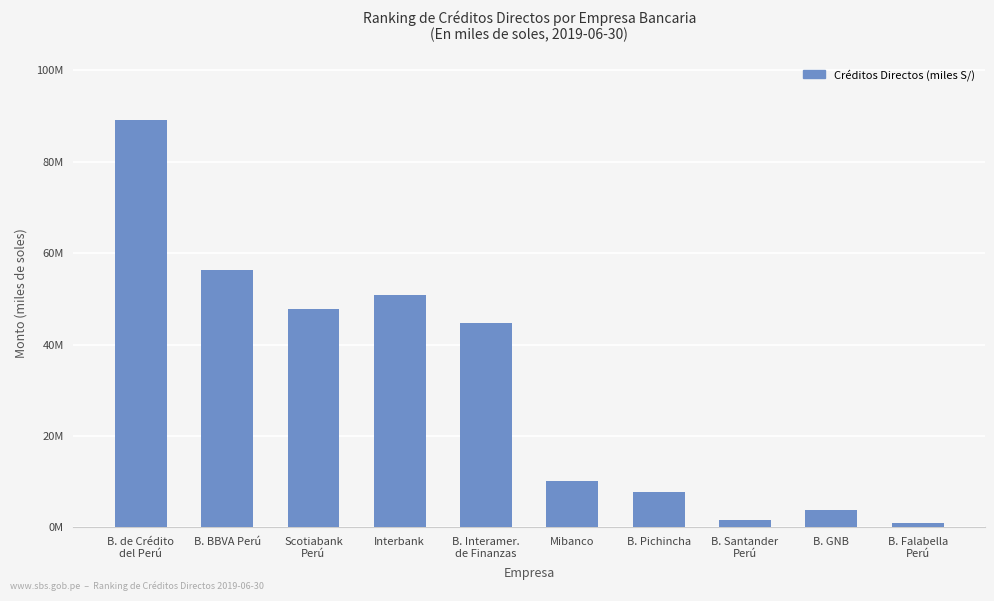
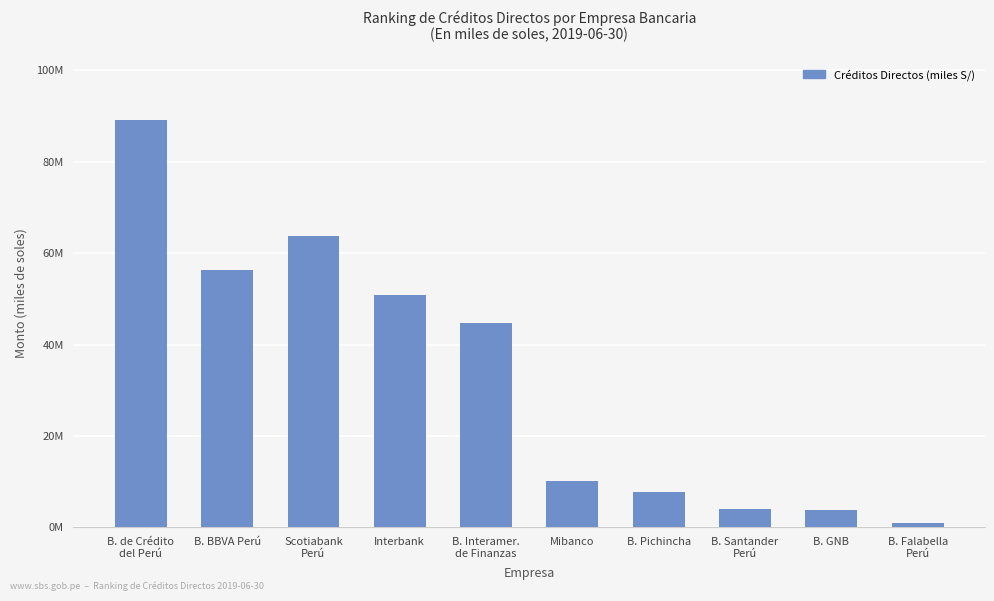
  {
    "B. de Crédito del Perú": 89000000,
    "B. BBVA Perú": 56000000,
-   "Scotiabank Perú": 48000000,
+   "Scotiabank Perú": 64000000,
    "Interbank": 51000000,
    "B. Interamer. de Finanzas": 45000000,
    "Mibanco": 10000000,
    "B. Pichincha": 8000000,
-   "B. Santander Perú": 2000000,
+   "B. Santander Perú": 4000000,
    "B. GNB": 4000000,
    "B. Falabella Perú": 1000000
  }
